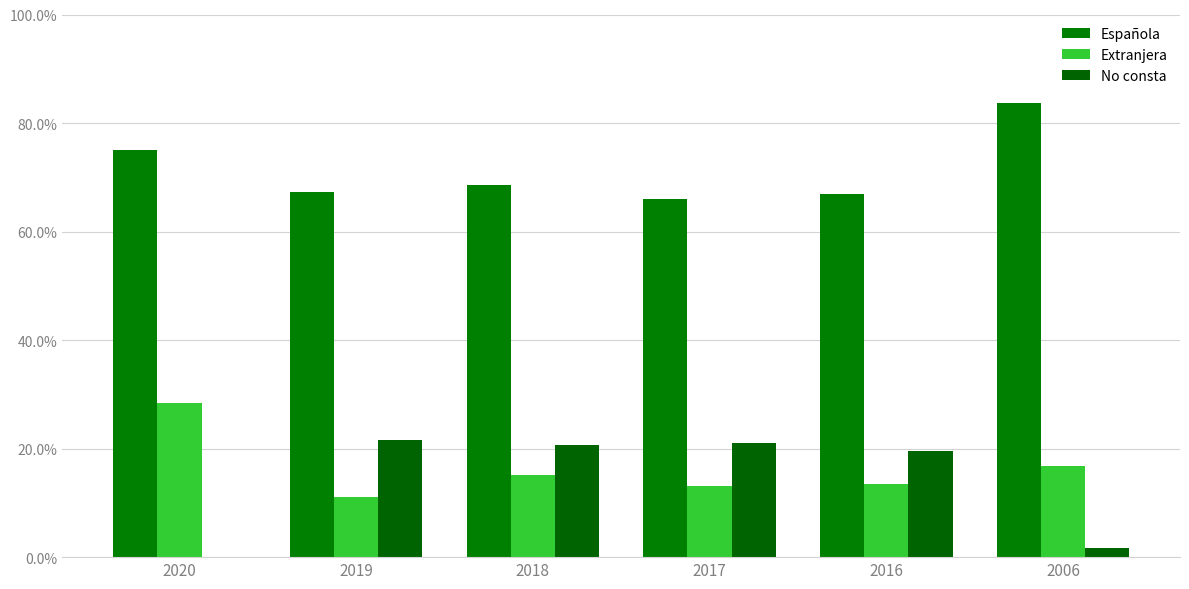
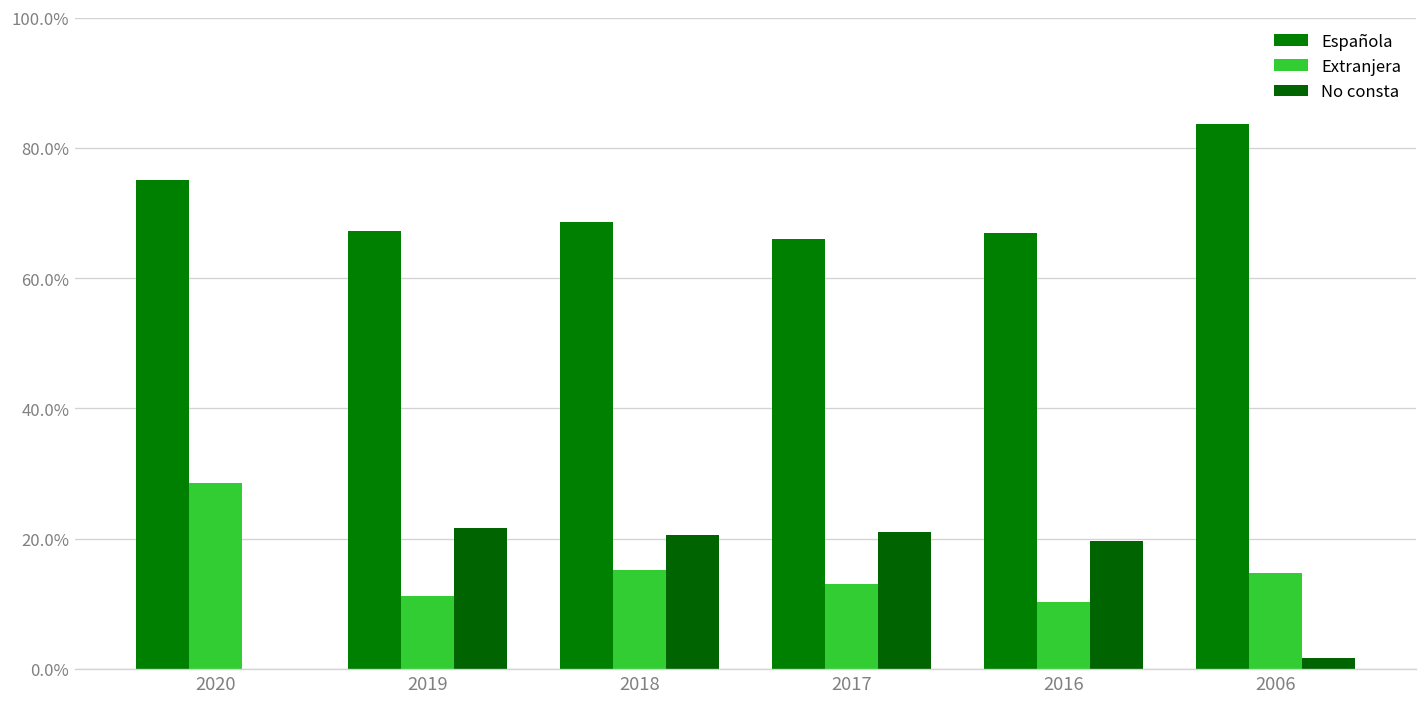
  {
    "Extranjera": {
      "2020": "28%",
      "2019": "11%",
      "2018": "15%",
      "2017": "13%",
-     "2016": "14%",
-     "2006": "17%"
+     "2016": "10%",
+     "2006": "15%"
    }
  }
